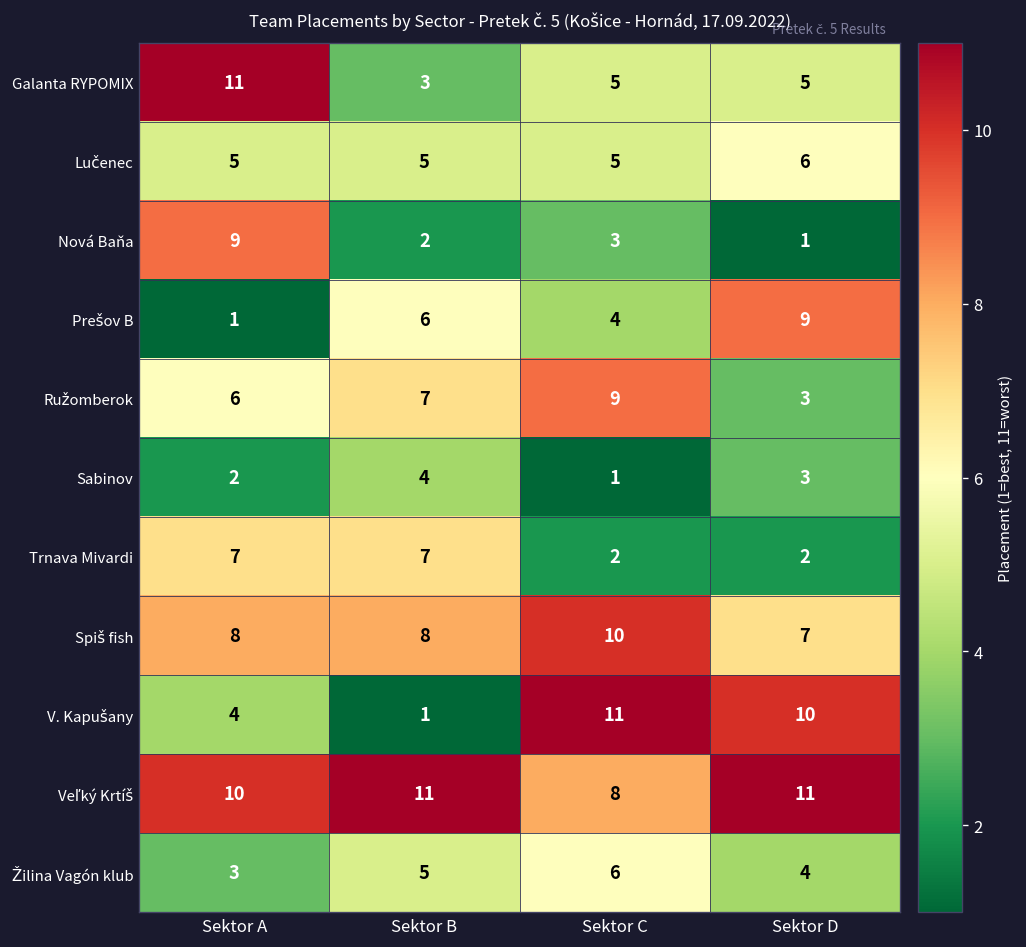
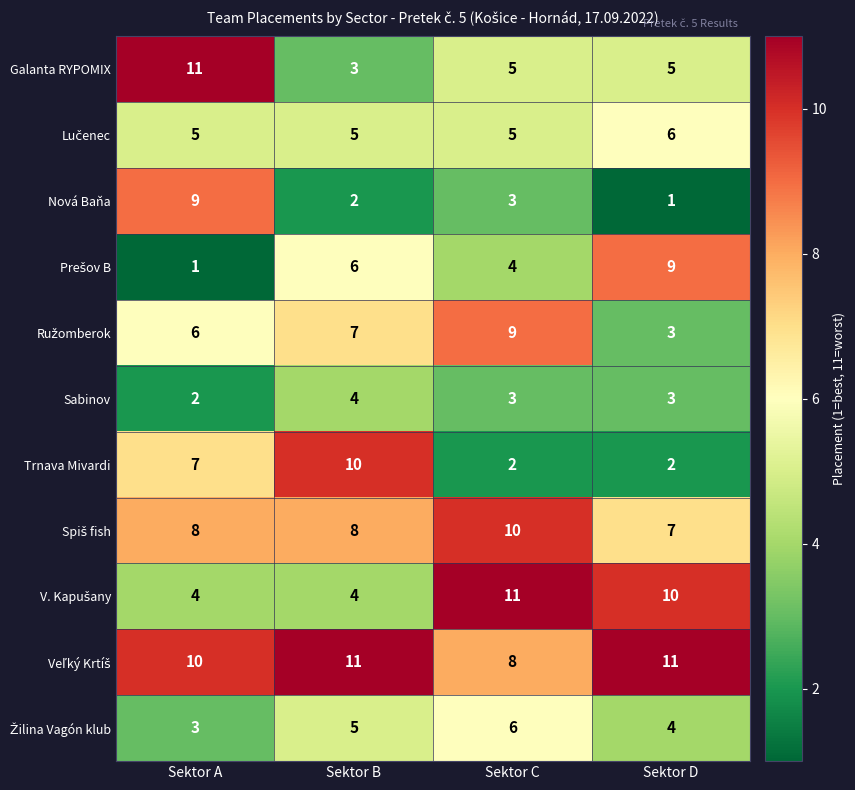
  {
    "Galanta RYPOMIX": {
      "Sektor A": 11,
      "Sektor B": 3,
      "Sektor C": 5,
      "Sektor D": 5
    },
    "Lučenec": {
      "Sektor A": 5,
      "Sektor B": 5,
      "Sektor C": 5,
      "Sektor D": 6
    },
    "Nová Baňa": {
      "Sektor A": 9,
      "Sektor B": 2,
      "Sektor C": 3,
      "Sektor D": 1
    },
    "Prešov B": {
      "Sektor A": 1,
      "Sektor B": 6,
      "Sektor C": 4,
      "Sektor D": 9
    },
    "Ružomberok": {
      "Sektor A": 6,
      "Sektor B": 7,
      "Sektor C": 9,
      "Sektor D": 3
    },
    "Sabinov": {
      "Sektor A": 2,
      "Sektor B": 4,
-     "Sektor C": 1,
+     "Sektor C": 3,
      "Sektor D": 3
    },
    "Trnava Mivardi": {
      "Sektor A": 7,
-     "Sektor B": 7,
+     "Sektor B": 10,
      "Sektor C": 2,
      "Sektor D": 2
    },
    "Spiš fish": {
      "Sektor A": 8,
      "Sektor B": 8,
      "Sektor C": 10,
      "Sektor D": 7
    },
    "V. Kapušany": {
      "Sektor A": 4,
-     "Sektor B": 1,
+     "Sektor B": 4,
      "Sektor C": 11,
      "Sektor D": 10
    },
    "Veľký Krtíš": {
      "Sektor A": 10,
      "Sektor B": 11,
      "Sektor C": 8,
      "Sektor D": 11
    },
    "Žilina Vagón klub": {
      "Sektor A": 3,
      "Sektor B": 5,
      "Sektor C": 6,
      "Sektor D": 4
    }
  }
